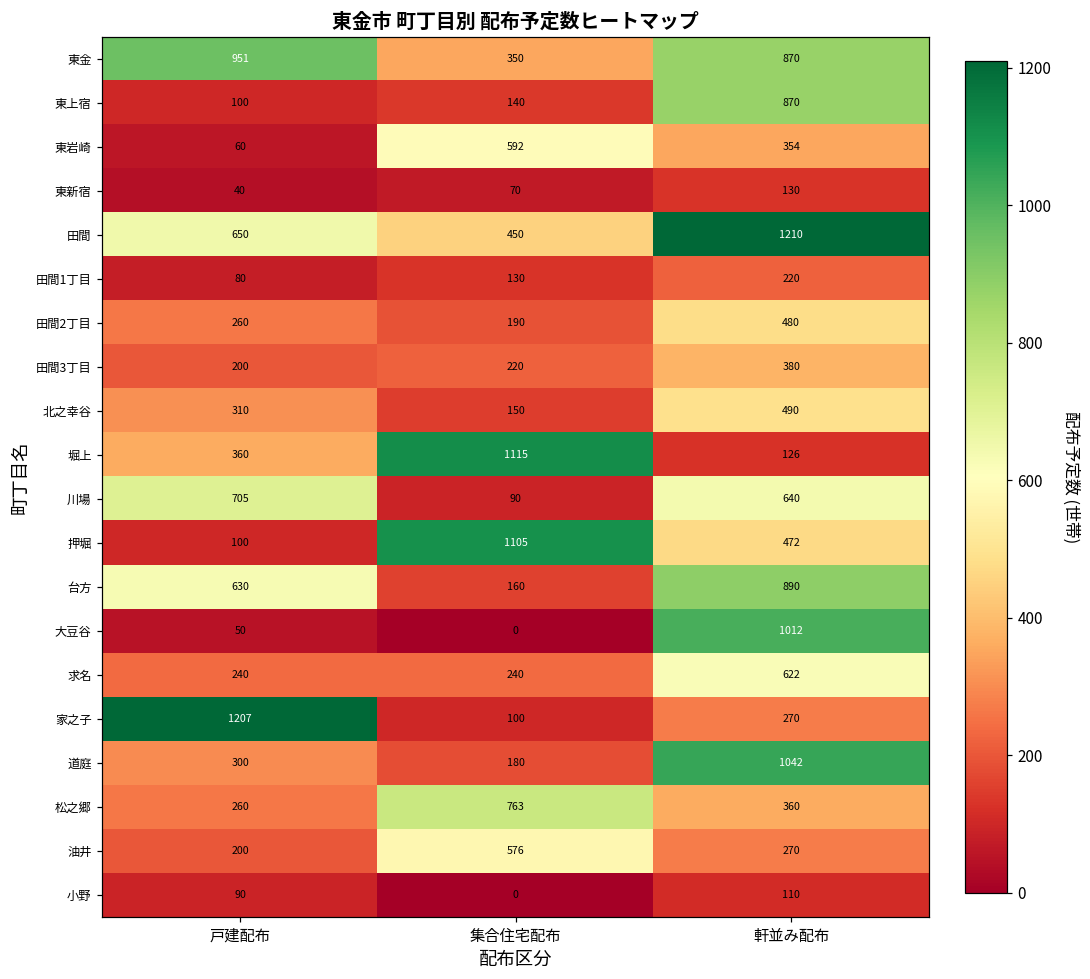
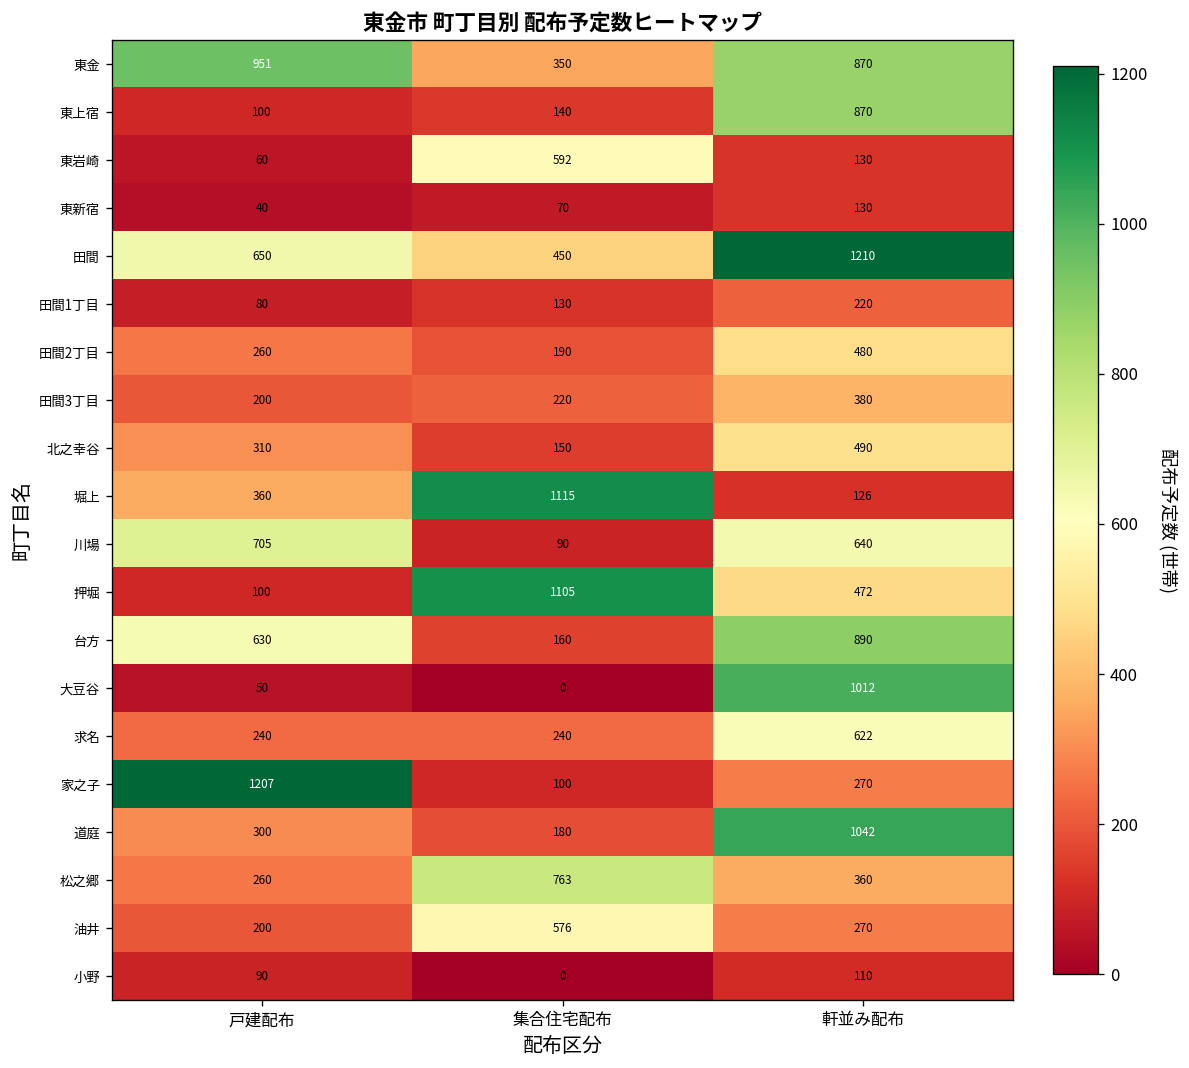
  {
    "東金": {
      "戸建配布": 951,
      "集合住宅配布": 350,
      "軒並み配布": 870
    },
    "東上宿": {
      "戸建配布": 100,
      "集合住宅配布": 140,
      "軒並み配布": 870
    },
    "東岩崎": {
      "戸建配布": 60,
      "集合住宅配布": 592,
-     "軒並み配布": 354
+     "軒並み配布": 130
    },
    "東新宿": {
      "戸建配布": 40,
      "集合住宅配布": 70,
      "軒並み配布": 130
    },
    "田間": {
      "戸建配布": 650,
      "集合住宅配布": 450,
      "軒並み配布": 1210
    },
    "田間1丁目": {
      "戸建配布": 80,
      "集合住宅配布": 130,
      "軒並み配布": 220
    },
    "田間2丁目": {
      "戸建配布": 260,
      "集合住宅配布": 190,
      "軒並み配布": 480
    },
    "田間3丁目": {
      "戸建配布": 200,
      "集合住宅配布": 220,
      "軒並み配布": 380
    },
    "北之幸谷": {
      "戸建配布": 310,
      "集合住宅配布": 150,
      "軒並み配布": 490
    },
    "堀上": {
      "戸建配布": 360,
      "集合住宅配布": 1115,
      "軒並み配布": 126
    },
    "川場": {
      "戸建配布": 705,
      "集合住宅配布": 90,
      "軒並み配布": 640
    },
    "押堀": {
      "戸建配布": 100,
      "集合住宅配布": 1105,
      "軒並み配布": 472
    },
    "台方": {
      "戸建配布": 630,
      "集合住宅配布": 160,
      "軒並み配布": 890
    },
    "大豆谷": {
      "戸建配布": 50,
      "集合住宅配布": 0,
      "軒並み配布": 1012
    },
    "求名": {
      "戸建配布": 240,
      "集合住宅配布": 240,
      "軒並み配布": 622
    },
    "家之子": {
      "戸建配布": 1207,
      "集合住宅配布": 100,
      "軒並み配布": 270
    },
    "道庭": {
      "戸建配布": 300,
      "集合住宅配布": 180,
      "軒並み配布": 1042
    },
    "松之郷": {
      "戸建配布": 260,
      "集合住宅配布": 763,
      "軒並み配布": 360
    },
    "油井": {
      "戸建配布": 200,
      "集合住宅配布": 576,
      "軒並み配布": 270
    },
    "小野": {
      "戸建配布": 90,
      "集合住宅配布": 0,
      "軒並み配布": 110
    }
  }
